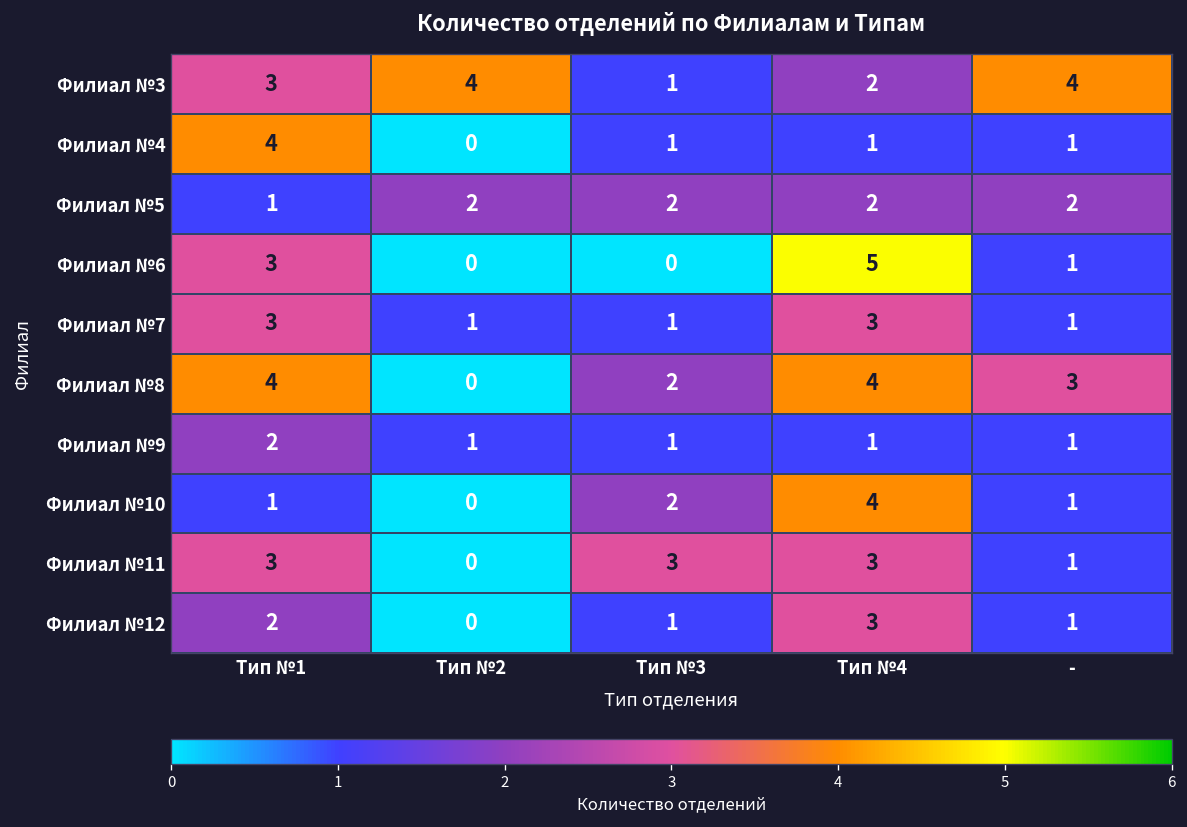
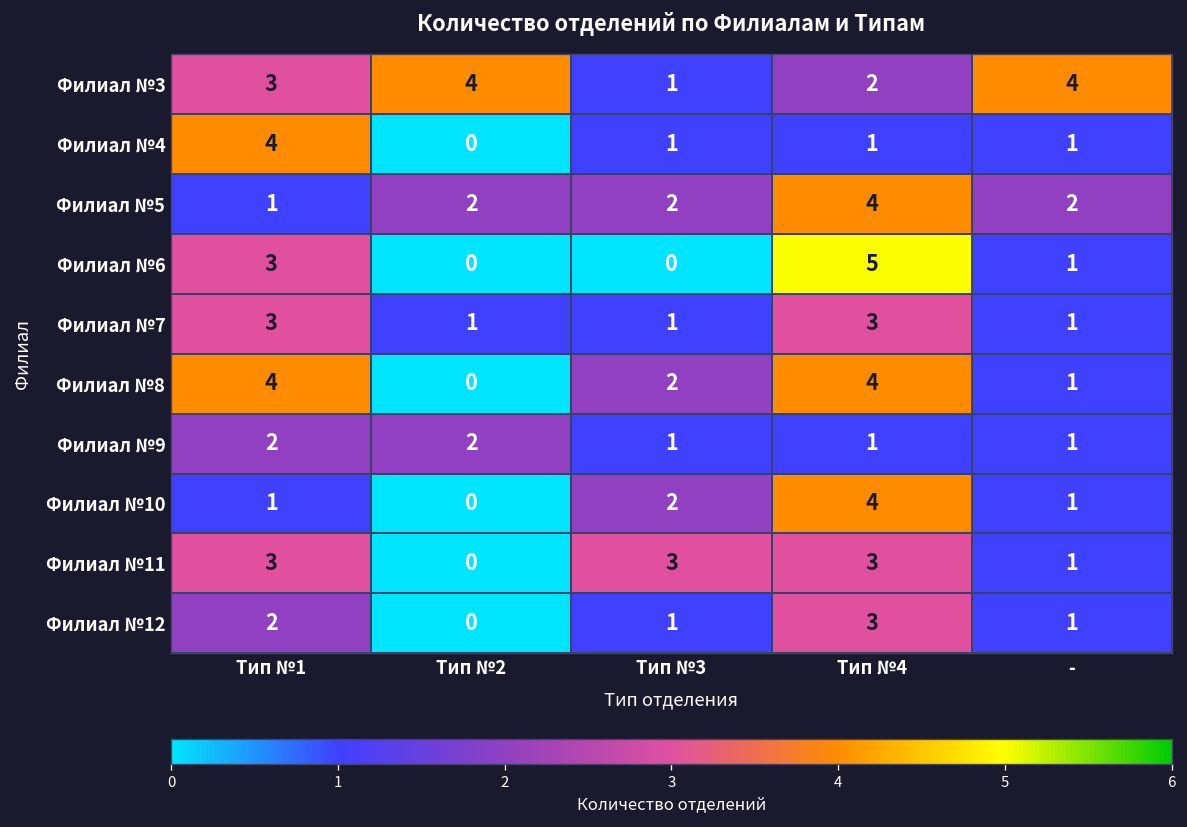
  {
    "Филиал №3": {
      "Тип №1": 3,
      "Тип №2": 4,
      "Тип №3": 1,
      "Тип №4": 2,
      "-": 4
    },
    "Филиал №4": {
      "Тип №1": 4,
      "Тип №2": 0,
      "Тип №3": 1,
      "Тип №4": 1,
      "-": 1
    },
    "Филиал №5": {
      "Тип №1": 1,
      "Тип №2": 2,
      "Тип №3": 2,
-     "Тип №4": 2,
+     "Тип №4": 4,
      "-": 2
    },
    "Филиал №6": {
      "Тип №1": 3,
      "Тип №2": 0,
      "Тип №3": 0,
      "Тип №4": 5,
      "-": 1
    },
    "Филиал №7": {
      "Тип №1": 3,
      "Тип №2": 1,
      "Тип №3": 1,
      "Тип №4": 3,
      "-": 1
    },
    "Филиал №8": {
      "Тип №1": 4,
      "Тип №2": 0,
      "Тип №3": 2,
      "Тип №4": 4,
-     "-": 3
+     "-": 1
    },
    "Филиал №9": {
      "Тип №1": 2,
-     "Тип №2": 1,
+     "Тип №2": 2,
      "Тип №3": 1,
      "Тип №4": 1,
      "-": 1
    },
    "Филиал №10": {
      "Тип №1": 1,
      "Тип №2": 0,
      "Тип №3": 2,
      "Тип №4": 4,
      "-": 1
    },
    "Филиал №11": {
      "Тип №1": 3,
      "Тип №2": 0,
      "Тип №3": 3,
      "Тип №4": 3,
      "-": 1
    },
    "Филиал №12": {
      "Тип №1": 2,
      "Тип №2": 0,
      "Тип №3": 1,
      "Тип №4": 3,
      "-": 1
    }
  }
